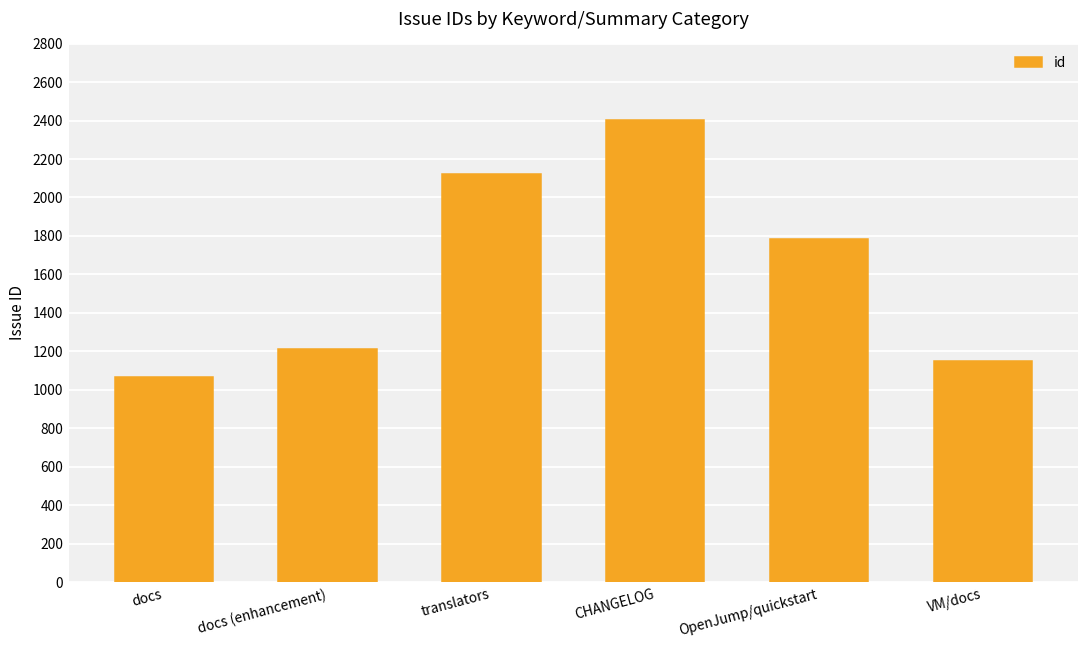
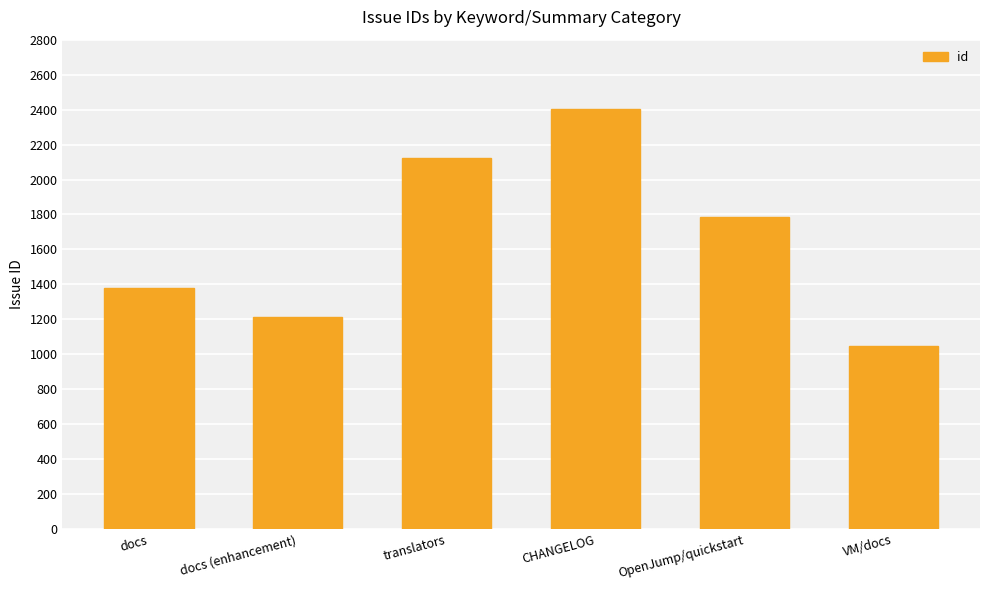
  {
-   "docs": 1070,
+   "docs": 1380,
    "docs (enhancement)": 1210,
    "translators": 2120,
    "CHANGELOG": 2400,
    "OpenJump/quickstart": 1790,
-   "VM/docs": 1150
+   "VM/docs": 1050
  }
